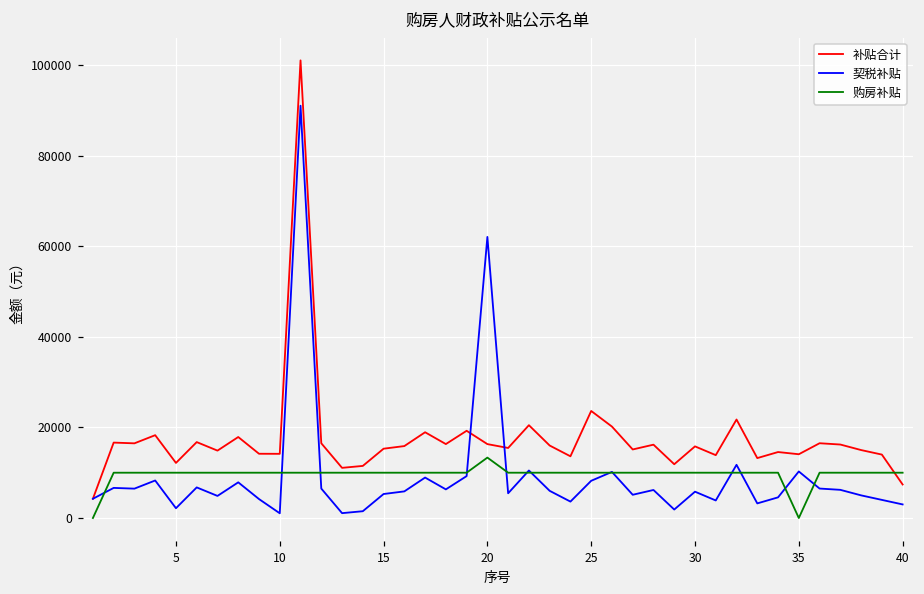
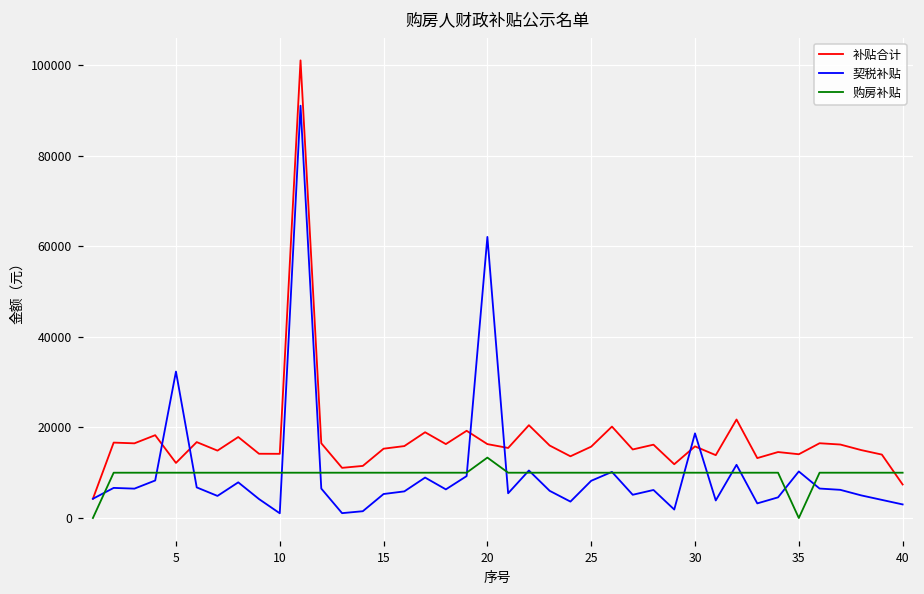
  {
    "补贴合计": {
      "5": 12000,
      "10": 14000,
      "15": 15000,
      "20": 16000,
-     "25": 24000,
+     "25": 16000,
      "30": 16000,
      "35": 14000,
      "40": 7000
    },
    "契税补贴": {
-     "5": 2000,
+     "5": 32000,
      "10": 1000,
      "15": 5000,
      "20": 62000,
      "25": 8000,
-     "30": 6000,
+     "30": 19000,
      "35": 10000,
      "40": 3000
    },
    "购房补贴": {
      "5": 10000,
      "10": 10000,
      "15": 10000,
      "20": 13000,
      "25": 10000,
      "30": 10000,
      "35": 0,
      "40": 10000
    }
  }
